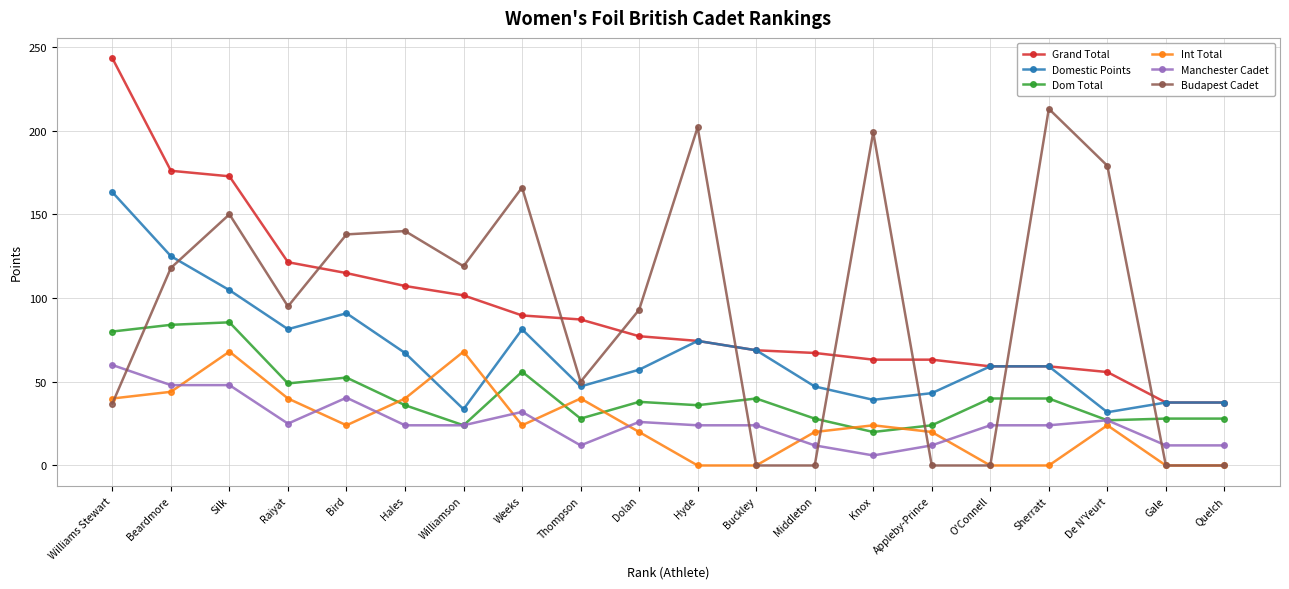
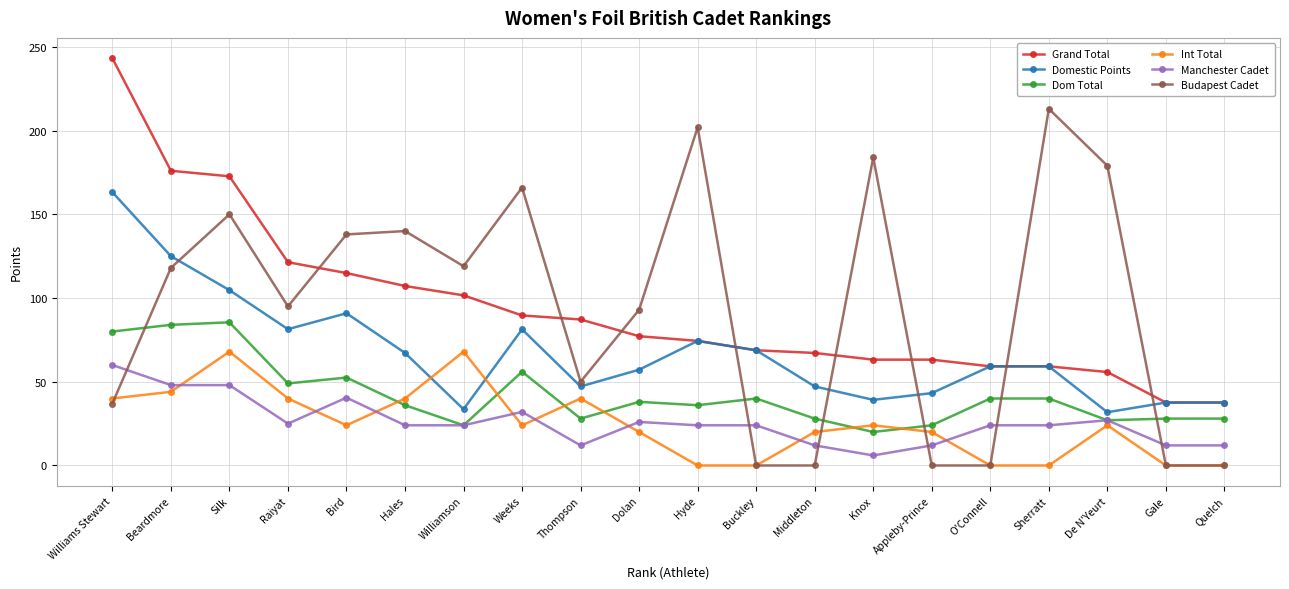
  {
    "Grand Total": {
      "Williams Stewart": 243,
      "Beardmore": 176,
      "Silk": 173,
      "Raiyat": 121,
      "Bird": 115,
      "Hales": 107,
      "Williamson": 102,
      "Weeks": 90,
      "Thompson": 87,
      "Dolan": 77,
      "Middleton": 67,
      "Knox": 63,
      "Appleby-Prince": 63,
      "De N'Yeurt": 56
    },
    "Domestic Points": {
      "Williams Stewart": 163,
      "Beardmore": 125,
      "Silk": 105,
      "Raiyat": 81,
      "Bird": 91,
      "Hales": 67,
      "Williamson": 34,
      "Weeks": 81,
      "Thompson": 47,
      "Dolan": 57,
      "Middleton": 47,
      "Knox": 39,
      "Appleby-Prince": 43,
      "De N'Yeurt": 32
    },
    "Dom Total": {
      "Williams Stewart": 80,
      "Beardmore": 84,
      "Silk": 86,
      "Raiyat": 49,
      "Bird": 53,
      "Hales": 36,
      "Weeks": 56,
      "Thompson": 28,
      "Dolan": 38,
      "Hyde": 36,
      "Buckley": 40,
      "Middleton": 28,
      "Knox": 20,
      "Appleby-Prince": 24,
      "O'Connell": 40,
      "Sherratt": 40,
      "Gale": 28,
      "Quelch": 28
    },
    "Int Total": {
      "Williams Stewart": 40,
      "Beardmore": 44,
      "Silk": 68,
      "Raiyat": 40,
      "Bird": 24,
      "Hales": 40,
      "Williamson": 68,
      "Weeks": 24,
      "Thompson": 40,
      "Dolan": 20,
      "Hyde": 0,
      "Middleton": 20,
      "Knox": 24,
      "Appleby-Prince": 20,
      "Sherratt": 0,
      "De N'Yeurt": 24
    },
    "Manchester Cadet": {
      "Williams Stewart": 60,
      "Beardmore": 48,
      "Silk": 48,
      "Raiyat": 25,
      "Bird": 41,
      "Hales": 24,
      "Weeks": 32,
      "Thompson": 12,
      "Dolan": 26,
      "Hyde": 24,
      "Buckley": 24,
      "Middleton": 12,
      "Knox": 6,
      "Appleby-Prince": 12,
      "O'Connell": 24,
      "Sherratt": 24,
      "Gale": 12,
      "Quelch": 12
    },
    "Budapest Cadet": {
      "Williams Stewart": 37,
      "Beardmore": 118,
      "Silk": 150,
      "Raiyat": 95,
      "Bird": 138,
      "Hales": 140,
      "Williamson": 119,
      "Weeks": 166,
      "Thompson": 50,
      "Dolan": 93,
      "Hyde": 202,
      "Middleton": 0,
-     "Knox": 199,
+     "Knox": 184,
      "Appleby-Prince": 0,
      "Sherratt": 213,
      "De N'Yeurt": 179
    }
  }
